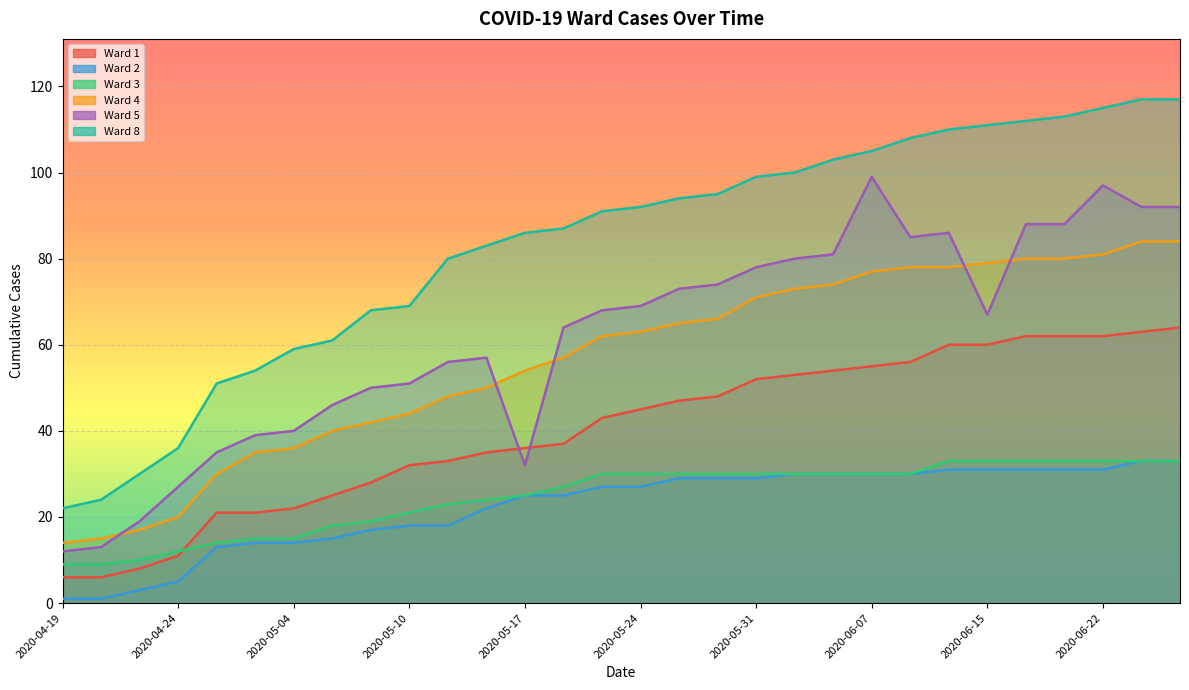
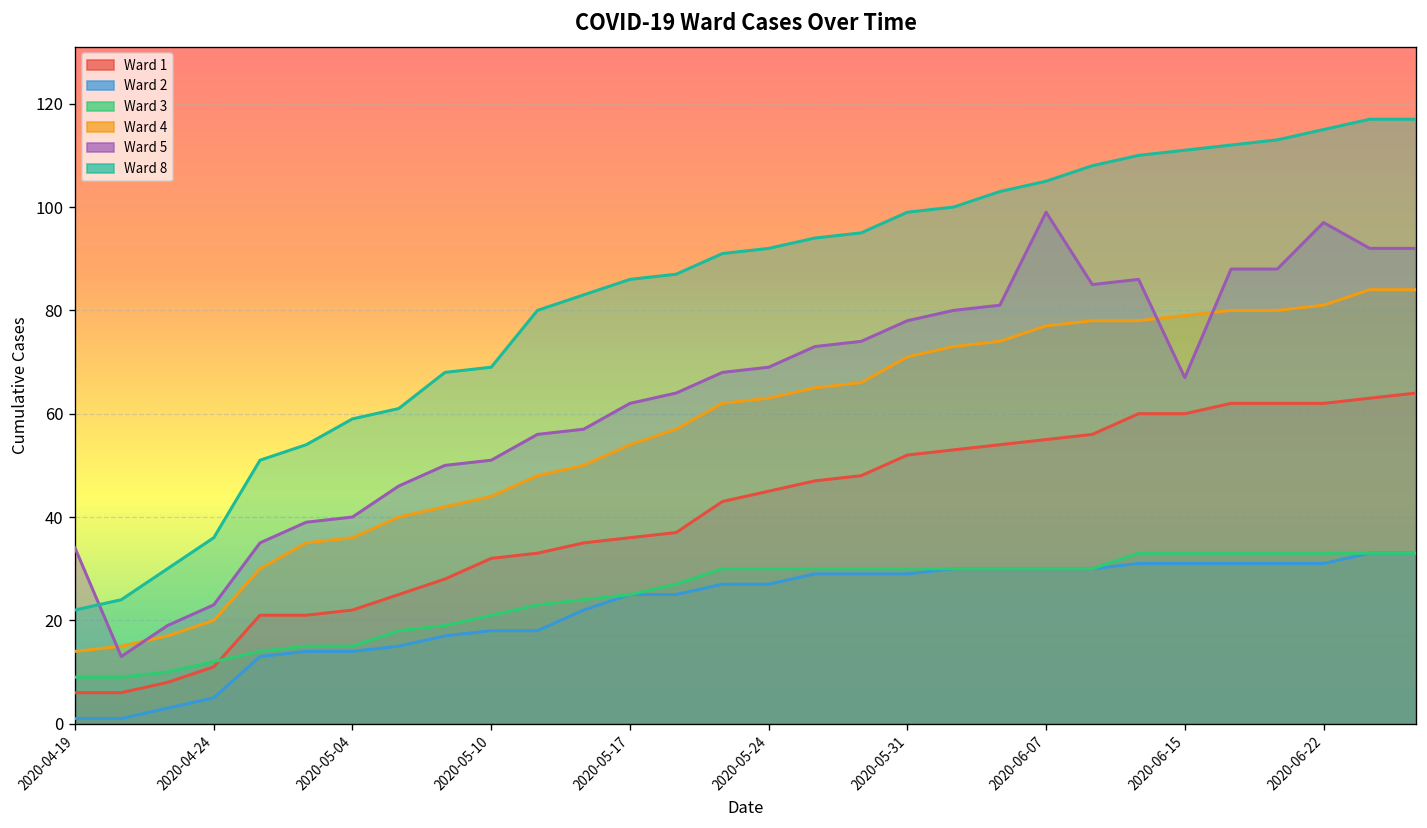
  {
    "Ward 5": {
-     "2020-04-19": 12,
-     "2020-04-24": 27,
+     "2020-04-19": 34,
+     "2020-04-24": 23,
      "2020-05-04": 40,
      "2020-05-10": 51,
-     "2020-05-17": 32,
+     "2020-05-17": 62,
      "2020-05-24": 69,
      "2020-05-31": 78,
      "2020-06-07": 99,
      "2020-06-15": 67,
      "2020-06-22": 97
    }
  }
